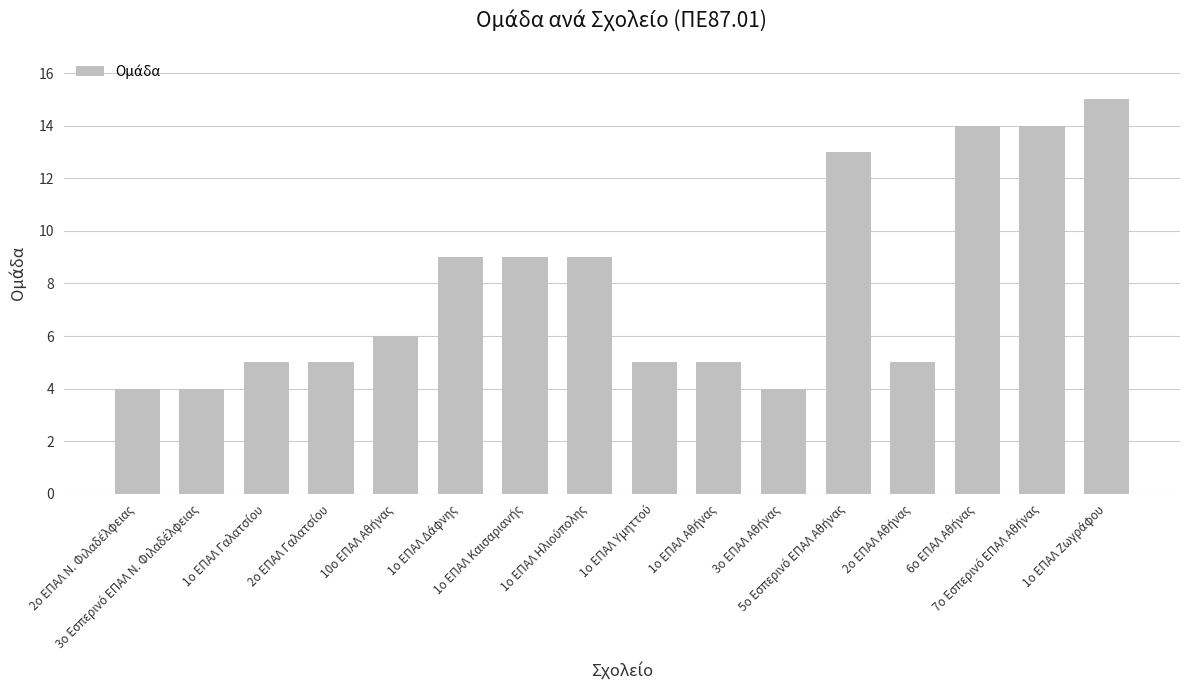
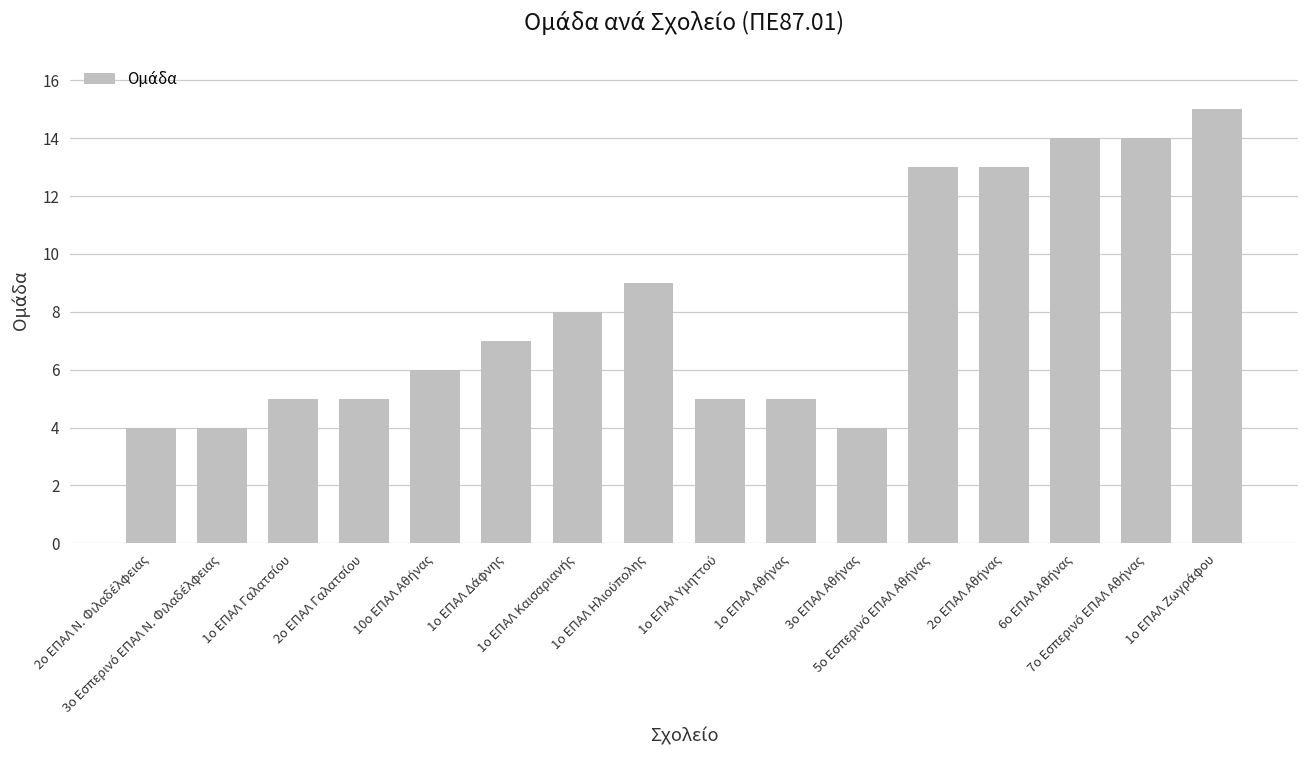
  {
    "2ο ΕΠΑΛ Ν. Φιλαδέλφειας": 4,
    "3ο Εσπερινό ΕΠΑΛ Ν. Φιλαδέλφειας": 4,
    "1ο ΕΠΑΛ Γαλατσίου": 5,
    "2ο ΕΠΑΛ Γαλατσίου": 5,
    "10ο ΕΠΑΛ Αθήνας": 6,
-   "1ο ΕΠΑΛ Δάφνης": 9,
-   "1ο ΕΠΑΛ Καισαριανής": 9,
+   "1ο ΕΠΑΛ Δάφνης": 7,
+   "1ο ΕΠΑΛ Καισαριανής": 8,
    "1ο ΕΠΑΛ Ηλιούπολης": 9,
    "1ο ΕΠΑΛ Υμηττού": 5,
    "1ο ΕΠΑΛ Αθήνας": 5,
    "3ο ΕΠΑΛ Αθήνας": 4,
    "5ο Εσπερινό ΕΠΑΛ Αθήνας": 13,
-   "2ο ΕΠΑΛ Αθήνας": 5,
+   "2ο ΕΠΑΛ Αθήνας": 13,
    "6ο ΕΠΑΛ Αθήνας": 14,
    "7ο Εσπερινό ΕΠΑΛ Αθήνας": 14,
    "1ο ΕΠΑΛ Ζωγράφου": 15
  }
